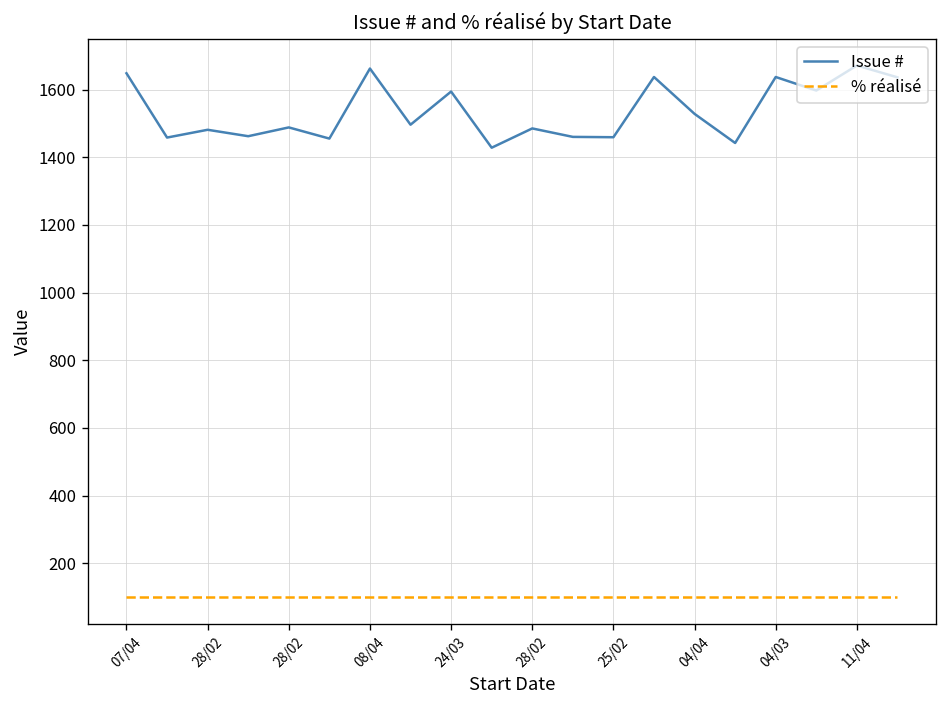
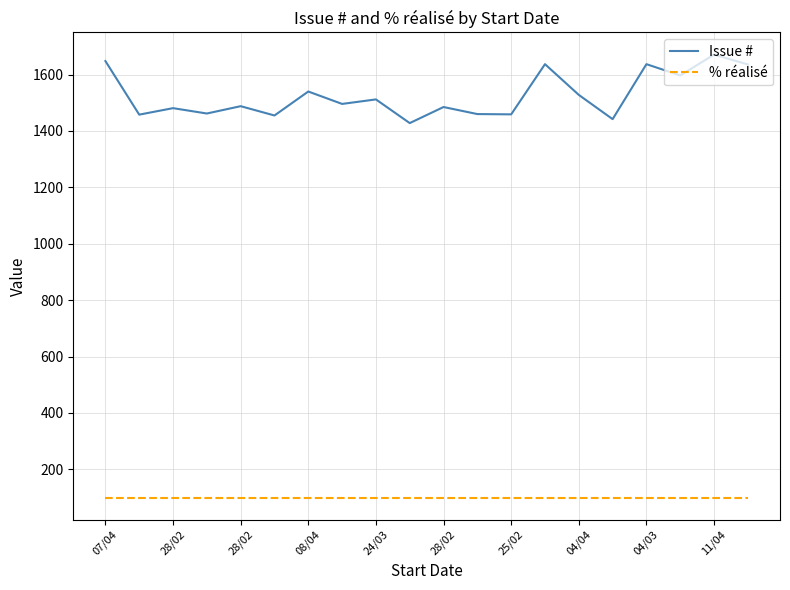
  {
    "Issue #": {
      "07/04": 1650,
-     "08/04": 1660,
-     "24/03": 1590,
+     "08/04": 1540,
+     "24/03": 1510,
      "04/04": 1530,
      "04/03": 1640
    },
    "% réalisé": {
      "07/04": 100,
      "08/04": 100,
      "24/03": 100,
      "04/04": 100,
      "04/03": 100,
      "11/04": 100
    }
  }
